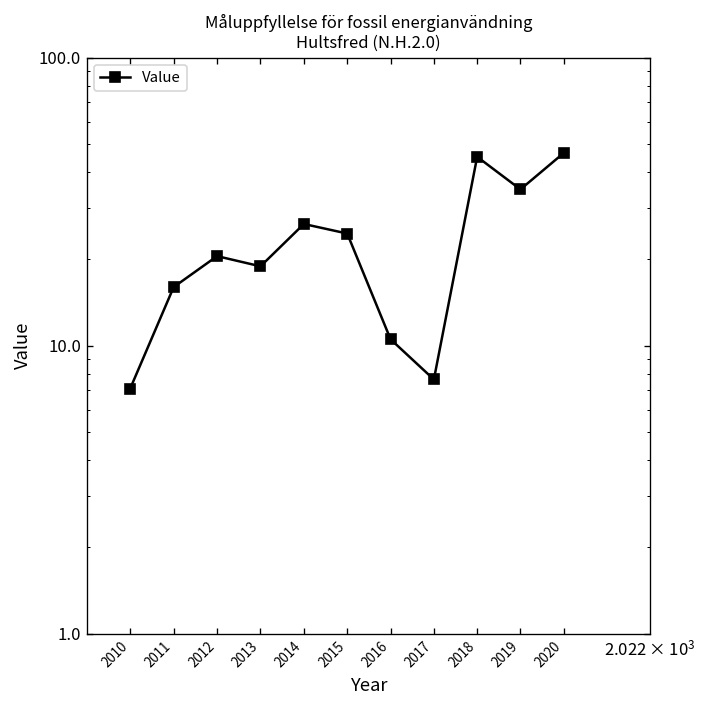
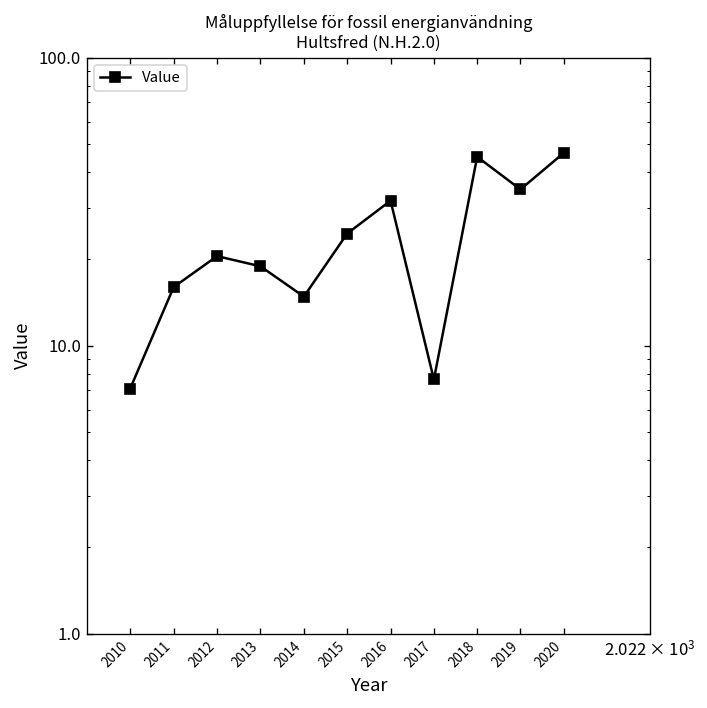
  {
    "2010": 7,
    "2011": 16,
    "2012": 20,
    "2013": 19,
-   "2014": 26,
+   "2014": 15,
    "2015": 25,
-   "2016": 11,
+   "2016": 32,
    "2017": 7.6,
    "2018": 45,
    "2019": 35,
    "2020": 47
  }
